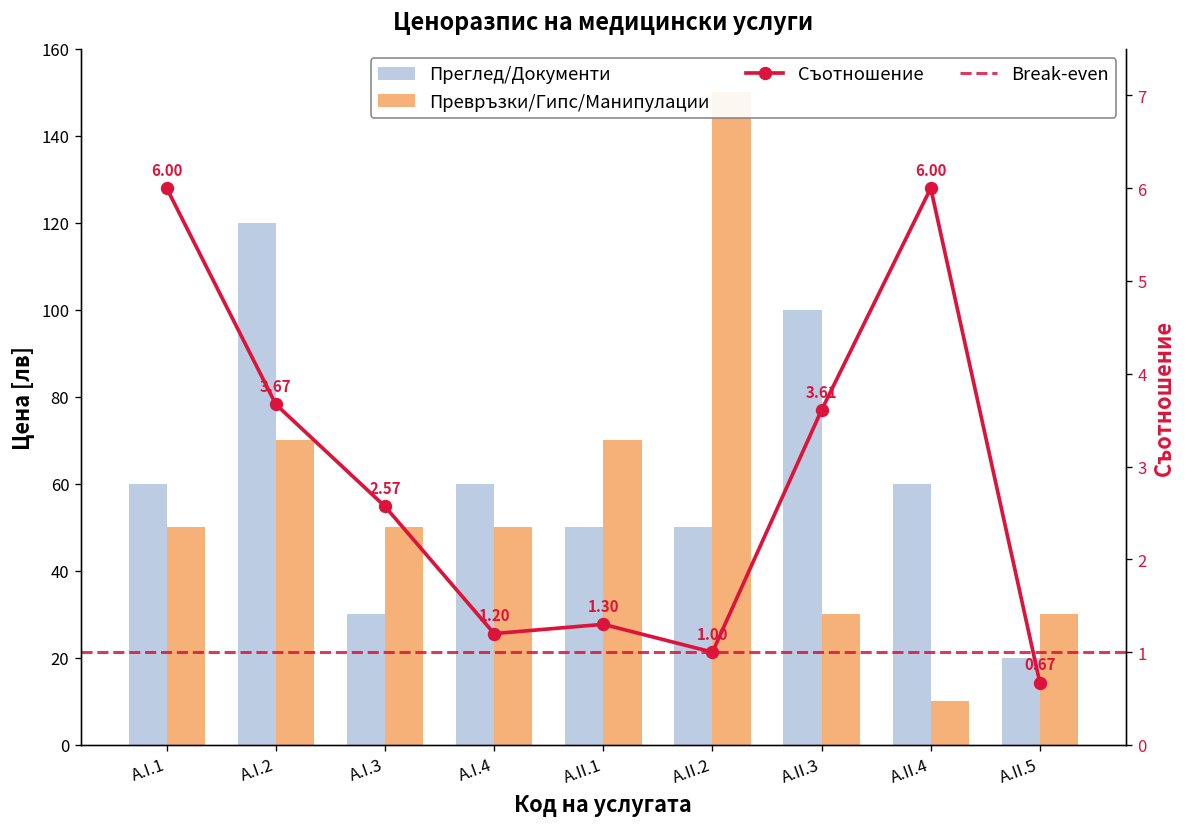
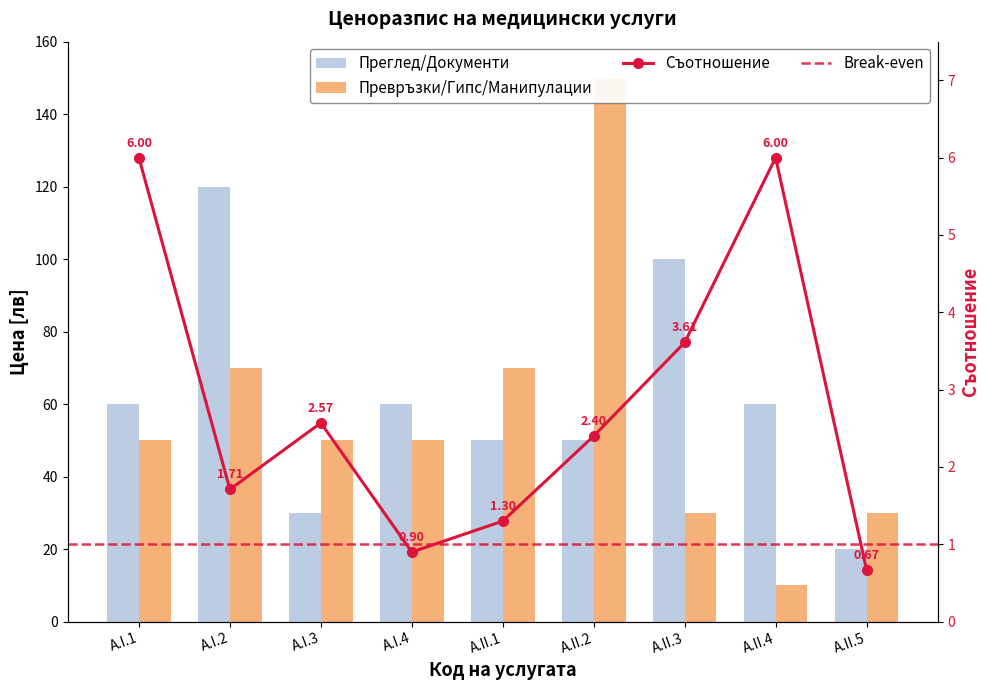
  {
    "Съотношение": {
      "A.I.1": 6.00,
-     "A.I.2": 3.67,
+     "A.I.2": 1.71,
      "A.I.3": 2.57,
-     "A.I.4": 1.20,
+     "A.I.4": 0.90,
      "A.II.1": 1.30,
-     "A.II.2": 1.00,
+     "A.II.2": 2.40,
      "A.II.3": 3.61,
      "A.II.4": 6.00,
      "A.II.5": 0.67
    }
  }
